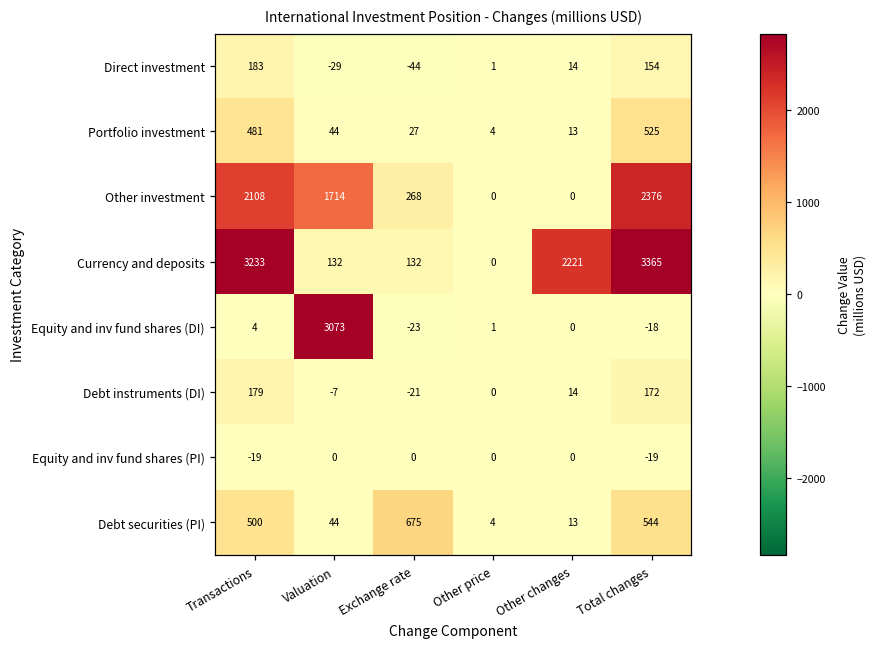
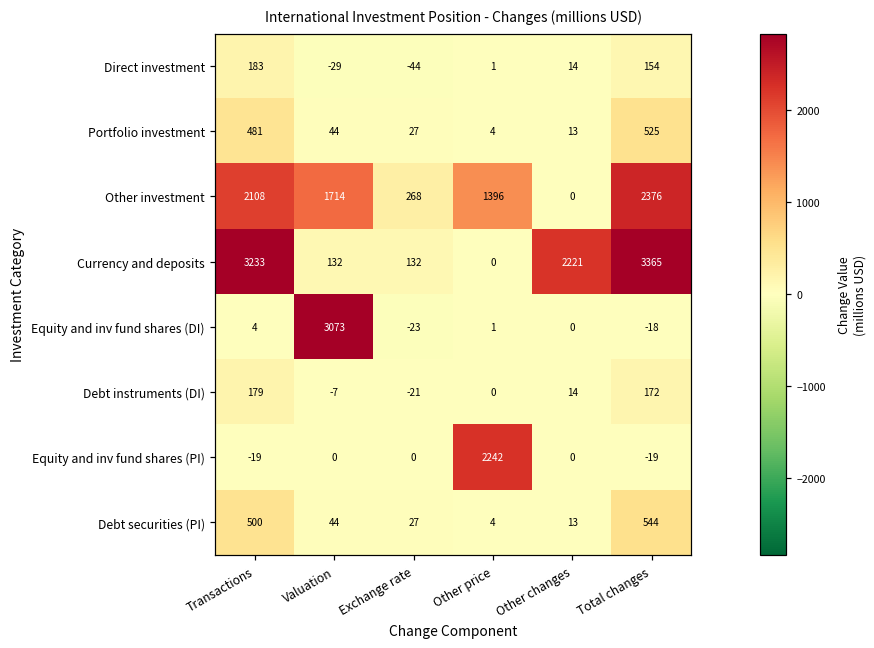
  {
    "Direct investment": {
      "Transactions": 183,
      "Valuation": -29,
      "Exchange rate": -44,
      "Other price": 1,
      "Other changes": 14,
      "Total changes": 154
    },
    "Portfolio investment": {
      "Transactions": 481,
      "Valuation": 44,
      "Exchange rate": 27,
      "Other price": 4,
      "Other changes": 13,
      "Total changes": 525
    },
    "Other investment": {
      "Transactions": 2108,
      "Valuation": 1714,
      "Exchange rate": 268,
-     "Other price": 0,
+     "Other price": 1396,
      "Other changes": 0,
      "Total changes": 2376
    },
    "Currency and deposits": {
      "Transactions": 3233,
      "Valuation": 132,
      "Exchange rate": 132,
      "Other price": 0,
      "Other changes": 2221,
      "Total changes": 3365
    },
    "Equity and inv fund shares (DI)": {
      "Transactions": 4,
      "Valuation": 3073,
      "Exchange rate": -23,
      "Other price": 1,
      "Other changes": 0,
      "Total changes": -18
    },
    "Debt instruments (DI)": {
      "Transactions": 179,
      "Valuation": -7,
      "Exchange rate": -21,
      "Other price": 0,
      "Other changes": 14,
      "Total changes": 172
    },
    "Equity and inv fund shares (PI)": {
      "Transactions": -19,
      "Valuation": 0,
      "Exchange rate": 0,
-     "Other price": 0,
+     "Other price": 2242,
      "Other changes": 0,
      "Total changes": -19
    },
    "Debt securities (PI)": {
      "Transactions": 500,
      "Valuation": 44,
-     "Exchange rate": 675,
+     "Exchange rate": 27,
      "Other price": 4,
      "Other changes": 13,
      "Total changes": 544
    }
  }
